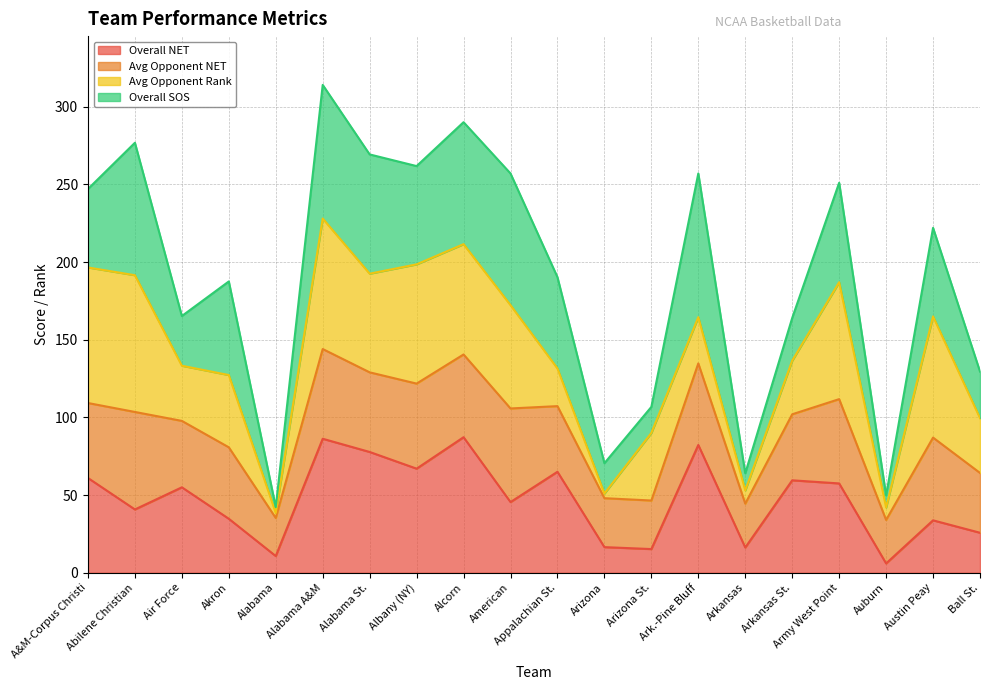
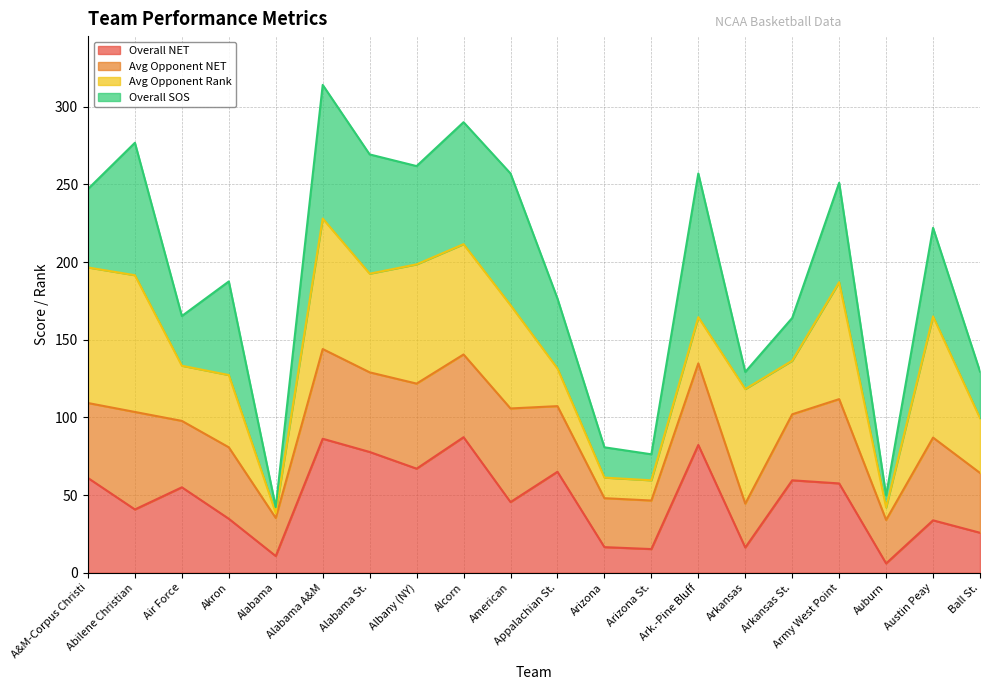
  {
    "Avg Opponent Rank": {
      "A&M-Corpus Christi": 87,
      "Abilene Christian": 88,
      "Air Force": 36,
      "Akron": 47,
      "Alabama": 3,
      "Alabama A&M": 84,
      "Alabama St.": 64,
      "Albany (NY)": 77,
      "Alcorn": 71,
      "American": 67,
      "Appalachian St.": 24,
-     "Arizona": 3,
-     "Arizona St.": 44,
+     "Arizona": 13,
+     "Arizona St.": 13,
      "Ark.-Pine Bluff": 30,
-     "Arkansas": 9,
+     "Arkansas": 74,
      "Arkansas St.": 35,
      "Army West Point": 75,
      "Auburn": 8,
      "Austin Peay": 78,
      "Ball St.": 35
    },
    "Overall SOS": {
      "A&M-Corpus Christi": 51,
      "Abilene Christian": 85,
      "Air Force": 32,
      "Akron": 60,
      "Alabama": 4,
      "Alabama A&M": 86,
      "Alabama St.": 77,
      "Albany (NY)": 63,
      "Alcorn": 79,
      "American": 85,
-     "Appalachian St.": 59,
+     "Appalachian St.": 45,
      "Arizona": 20,
      "Arizona St.": 17,
      "Ark.-Pine Bluff": 93,
      "Arkansas": 11,
      "Arkansas St.": 28,
      "Army West Point": 64,
      "Auburn": 8,
      "Austin Peay": 57,
      "Ball St.": 30
    }
  }
